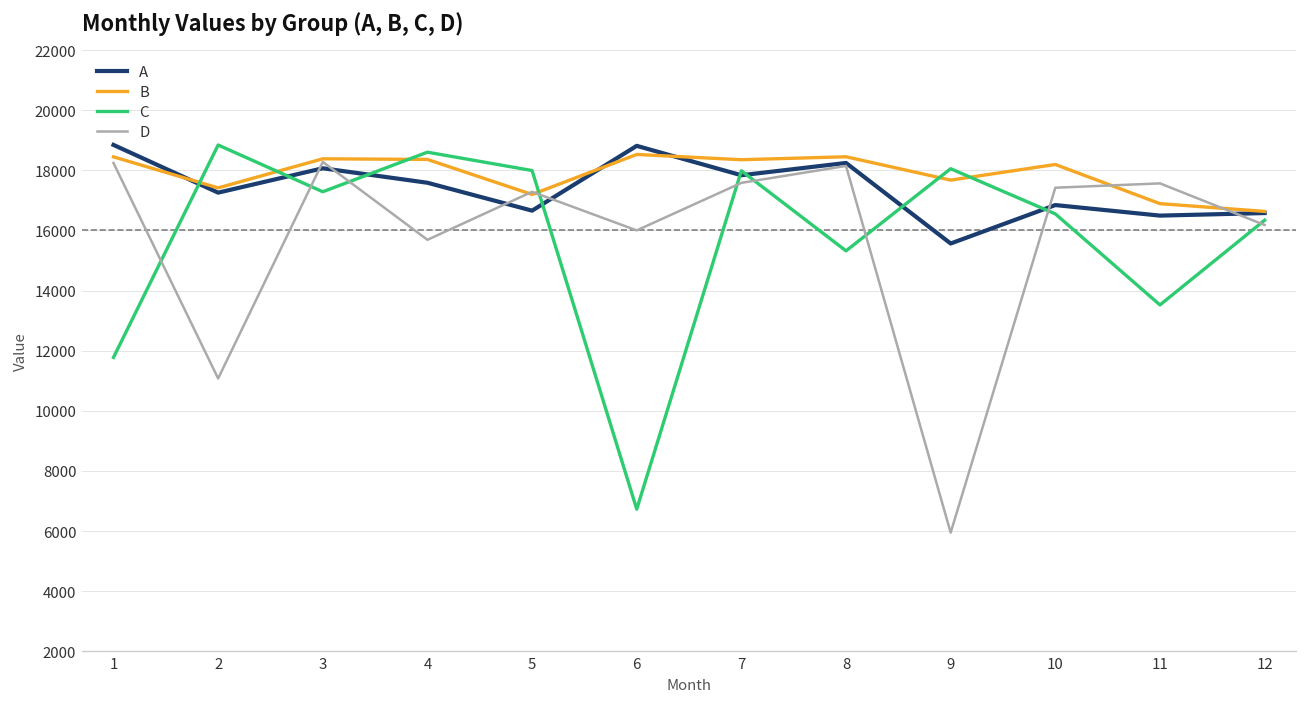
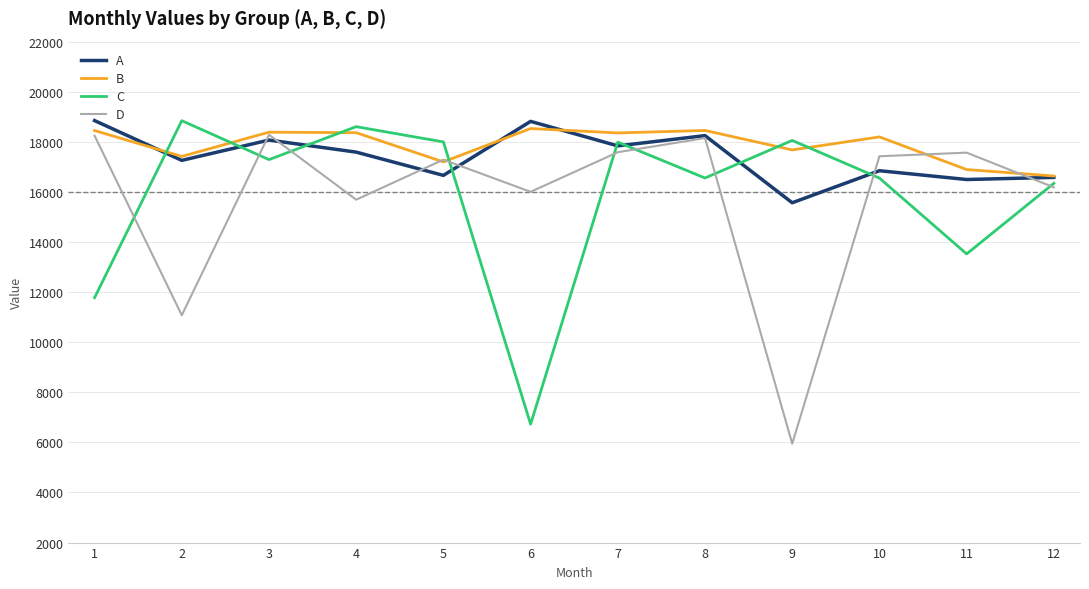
  {
    "A": {
      "1": 18800,
      "2": 17300,
      "3": 18100,
      "4": 17600,
      "5": 16700,
      "6": 18800,
      "7": 17800,
      "9": 15600,
      "10": 16800,
      "11": 16500
    },
    "B": {
      "1": 18500,
      "2": 17400,
      "4": 18400,
      "6": 18500,
      "7": 18400,
      "8": 18500,
      "9": 17700,
      "10": 18200,
      "11": 16900
    },
    "C": {
      "1": 11800,
      "2": 18800,
      "3": 17300,
      "4": 18600,
      "5": 18000,
      "6": 6700,
      "7": 18000,
-     "8": 15300,
+     "8": 16600,
      "9": 18100,
      "10": 16600,
      "11": 13500,
      "12": 16300
    },
    "D": {
      "1": 18200,
      "2": 11100,
      "4": 15700,
      "6": 16000,
      "7": 17600,
      "9": 5900,
      "10": 17400,
      "11": 17600,
      "12": 16200
    }
  }
